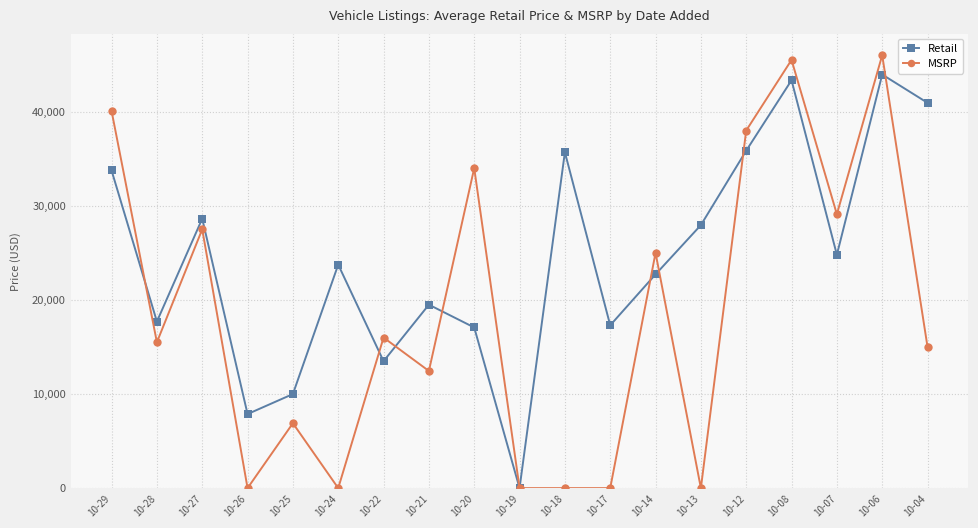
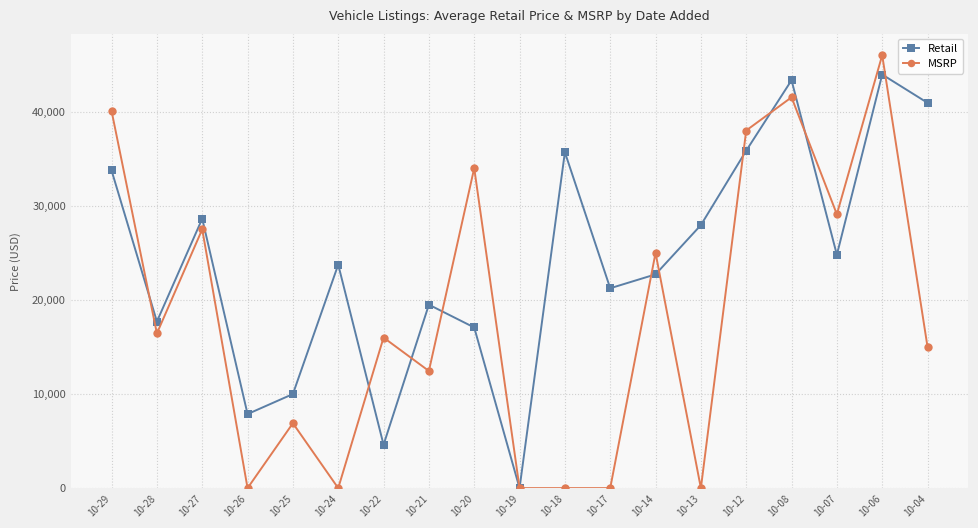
  {
    "Retail": {
      "10-29": "34,000",
      "10-28": "18,000",
      "10-27": "29,000",
      "10-26": "8,000",
      "10-25": "10,000",
      "10-24": "24,000",
-     "10-22": "13,000",
+     "10-22": "5,000",
      "10-21": "19,000",
      "10-20": "17,000",
      "10-18": "36,000",
-     "10-17": "17,000",
+     "10-17": "21,000",
      "10-14": "23,000",
      "10-13": "28,000",
      "10-12": "36,000",
      "10-08": "43,000",
      "10-07": "25,000",
      "10-06": "44,000",
      "10-04": "41,000"
    },
    "MSRP": {
      "10-29": "40,000",
-     "10-28": "15,500",
+     "10-28": "16,400",
      "10-27": "27,000",
      "10-26": "0",
      "10-25": "7,000",
      "10-24": "0",
      "10-22": "16,000",
      "10-21": "12,000",
      "10-20": "34,000",
      "10-18": "0",
      "10-17": "0",
      "10-14": "25,000",
      "10-13": "0",
      "10-12": "38,000",
-     "10-08": "45,000",
+     "10-08": "42,000",
      "10-07": "29,000",
      "10-06": "46,000",
      "10-04": "15,000"
    }
  }
